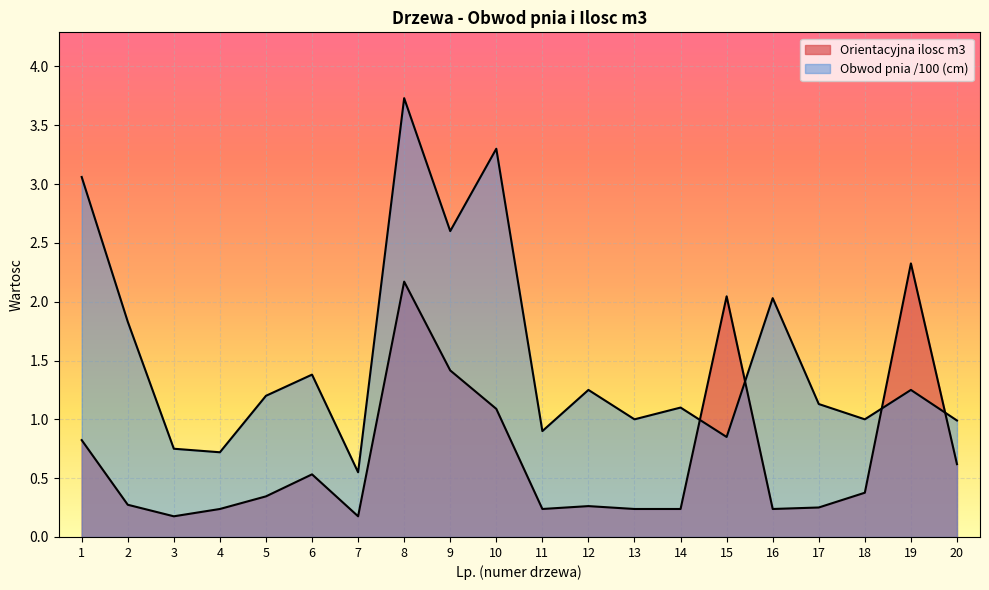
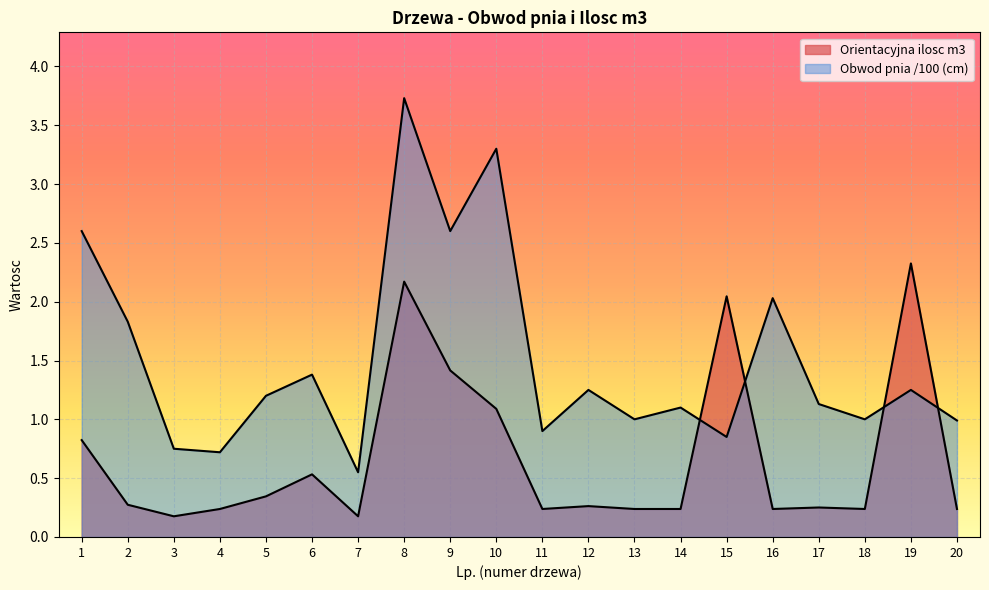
  {
    "Orientacyjna ilosc m3": {
      "1": 0.82,
      "2": 0.27,
      "3": 0.18,
      "4": 0.24,
      "5": 0.35,
      "6": 0.53,
      "7": 0.18,
      "8": 2.17,
      "9": 1.42,
      "10": 1.09,
      "11": 0.24,
      "12": 0.26,
      "13": 0.24,
      "14": 0.24,
      "15": 2.05,
      "16": 0.24,
      "17": 0.25,
-     "18": 0.38,
+     "18": 0.24,
      "19": 2.33,
-     "20": 0.62
+     "20": 0.24
    },
    "Obwod pnia /100 (cm)": {
-     "1": 3.06,
+     "1": 2.60,
      "2": 1.83,
      "3": 0.75,
      "4": 0.72,
      "5": 1.20,
      "6": 1.38,
      "7": 0.55,
      "8": 3.73,
      "9": 2.60,
      "10": 3.30,
      "11": 0.90,
      "12": 1.25,
      "13": 1.00,
      "14": 1.10,
      "15": 0.85,
      "16": 2.03,
      "17": 1.13,
      "18": 1.00,
      "19": 1.25,
      "20": 0.99
    }
  }
